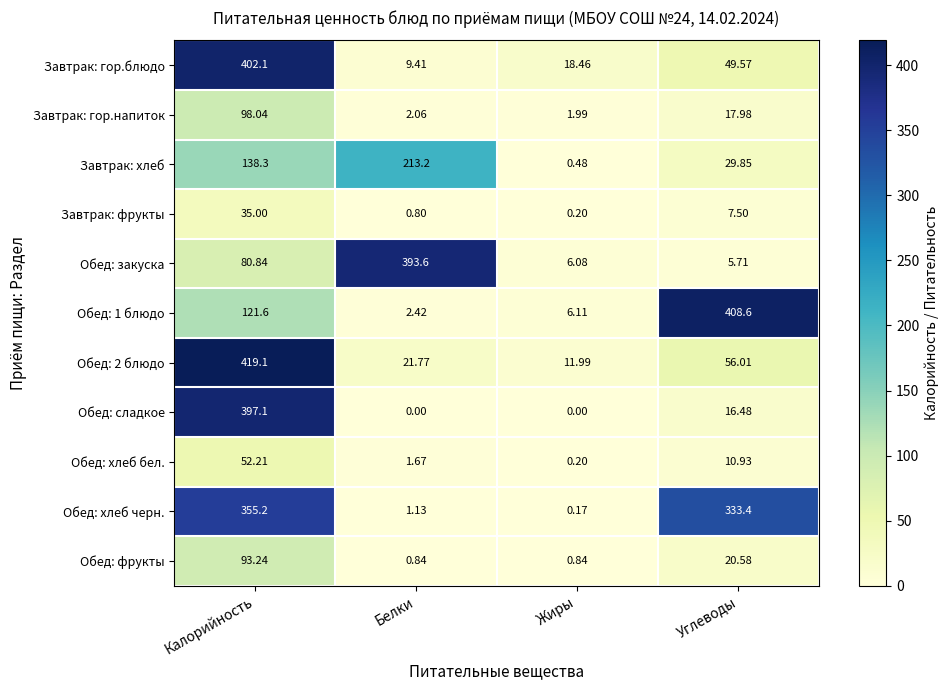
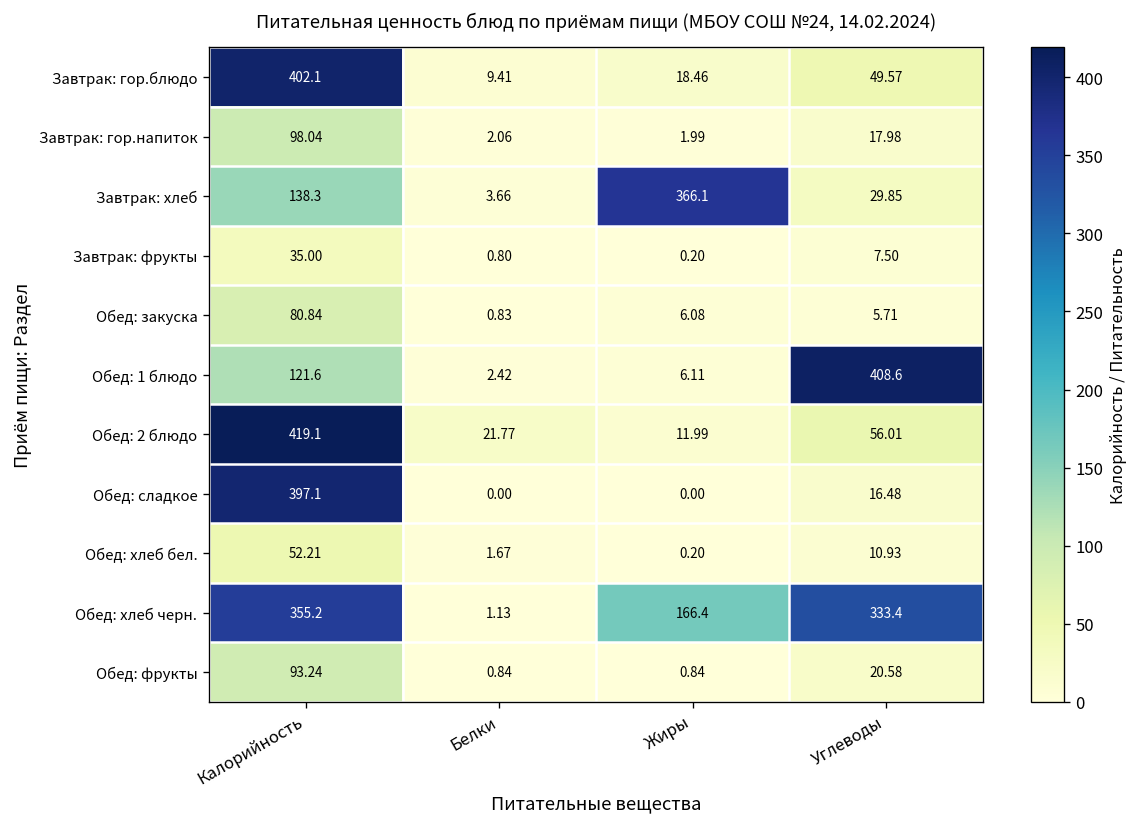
  {
    "Завтрак: гор.блюдо": {
      "Калорийность": 402.1,
      "Белки": 9.41,
      "Жиры": 18.46,
      "Углеводы": 49.57
    },
    "Завтрак: гор.напиток": {
      "Калорийность": 98.04,
      "Белки": 2.06,
      "Жиры": 1.99,
      "Углеводы": 17.98
    },
    "Завтрак: хлеб": {
      "Калорийность": 138.3,
-     "Белки": 213.2,
-     "Жиры": 0.48,
+     "Белки": 3.66,
+     "Жиры": 366.1,
      "Углеводы": 29.85
    },
    "Завтрак: фрукты": {
      "Калорийность": 35.00,
      "Белки": 0.80,
      "Жиры": 0.20,
      "Углеводы": 7.50
    },
    "Обед: закуска": {
      "Калорийность": 80.84,
-     "Белки": 393.6,
+     "Белки": 0.83,
      "Жиры": 6.08,
      "Углеводы": 5.71
    },
    "Обед: 1 блюдо": {
      "Калорийность": 121.6,
      "Белки": 2.42,
      "Жиры": 6.11,
      "Углеводы": 408.6
    },
    "Обед: 2 блюдо": {
      "Калорийность": 419.1,
      "Белки": 21.77,
      "Жиры": 11.99,
      "Углеводы": 56.01
    },
    "Обед: сладкое": {
      "Калорийность": 397.1,
      "Белки": 0.00,
      "Жиры": 0.00,
      "Углеводы": 16.48
    },
    "Обед: хлеб бел.": {
      "Калорийность": 52.21,
      "Белки": 1.67,
      "Жиры": 0.20,
      "Углеводы": 10.93
    },
    "Обед: хлеб черн.": {
      "Калорийность": 355.2,
      "Белки": 1.13,
-     "Жиры": 0.17,
+     "Жиры": 166.4,
      "Углеводы": 333.4
    },
    "Обед: фрукты": {
      "Калорийность": 93.24,
      "Белки": 0.84,
      "Жиры": 0.84,
      "Углеводы": 20.58
    }
  }
